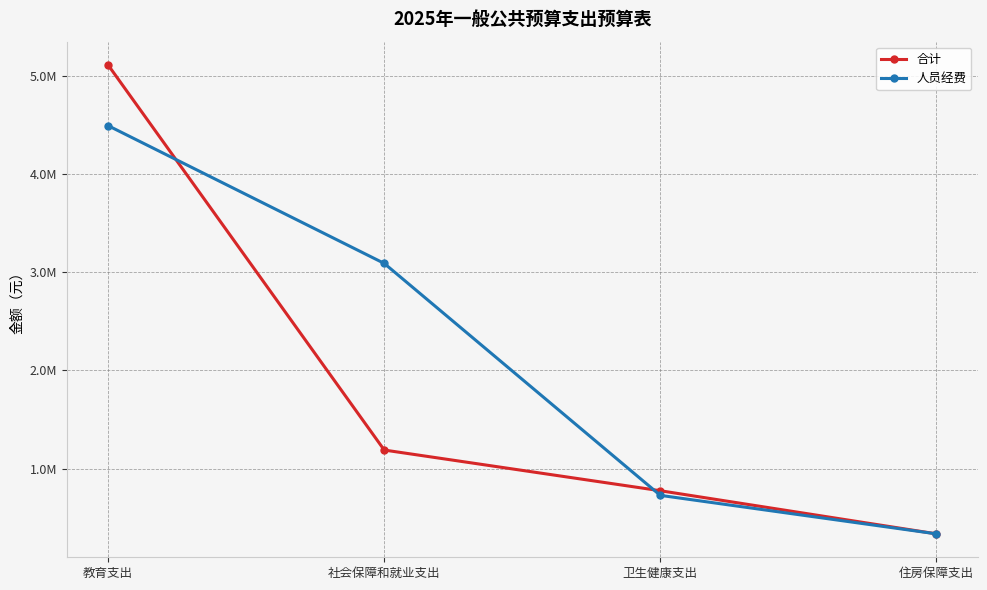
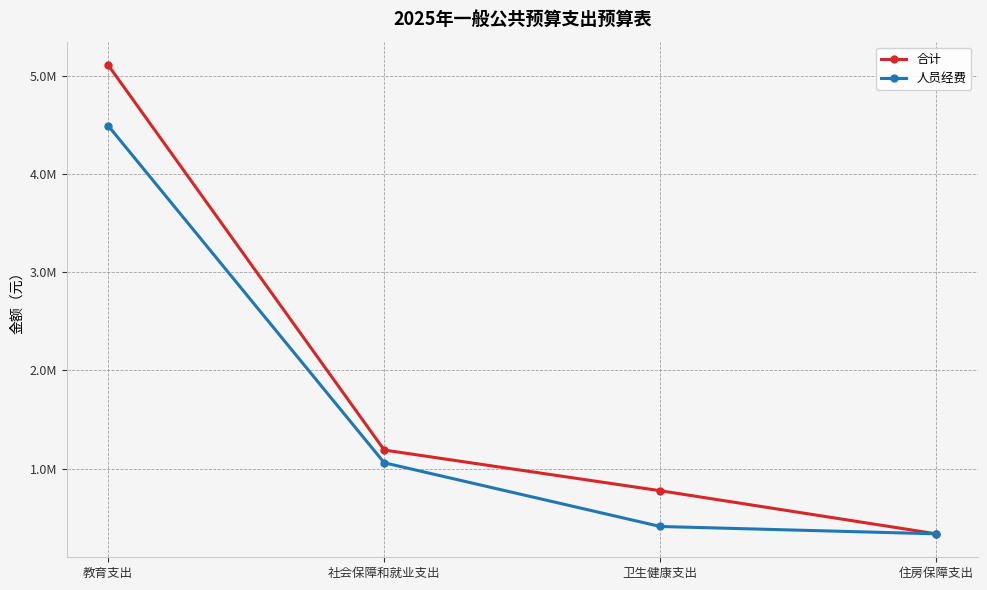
  {
    "合计": {
      "教育支出": 5100000,
      "社会保障和就业支出": 1200000,
      "卫生健康支出": 800000
    },
    "人员经费": {
      "教育支出": 4500000,
-     "社会保障和就业支出": 3100000,
-     "卫生健康支出": 700000
+     "社会保障和就业支出": 1100000,
+     "卫生健康支出": 400000
    }
  }
